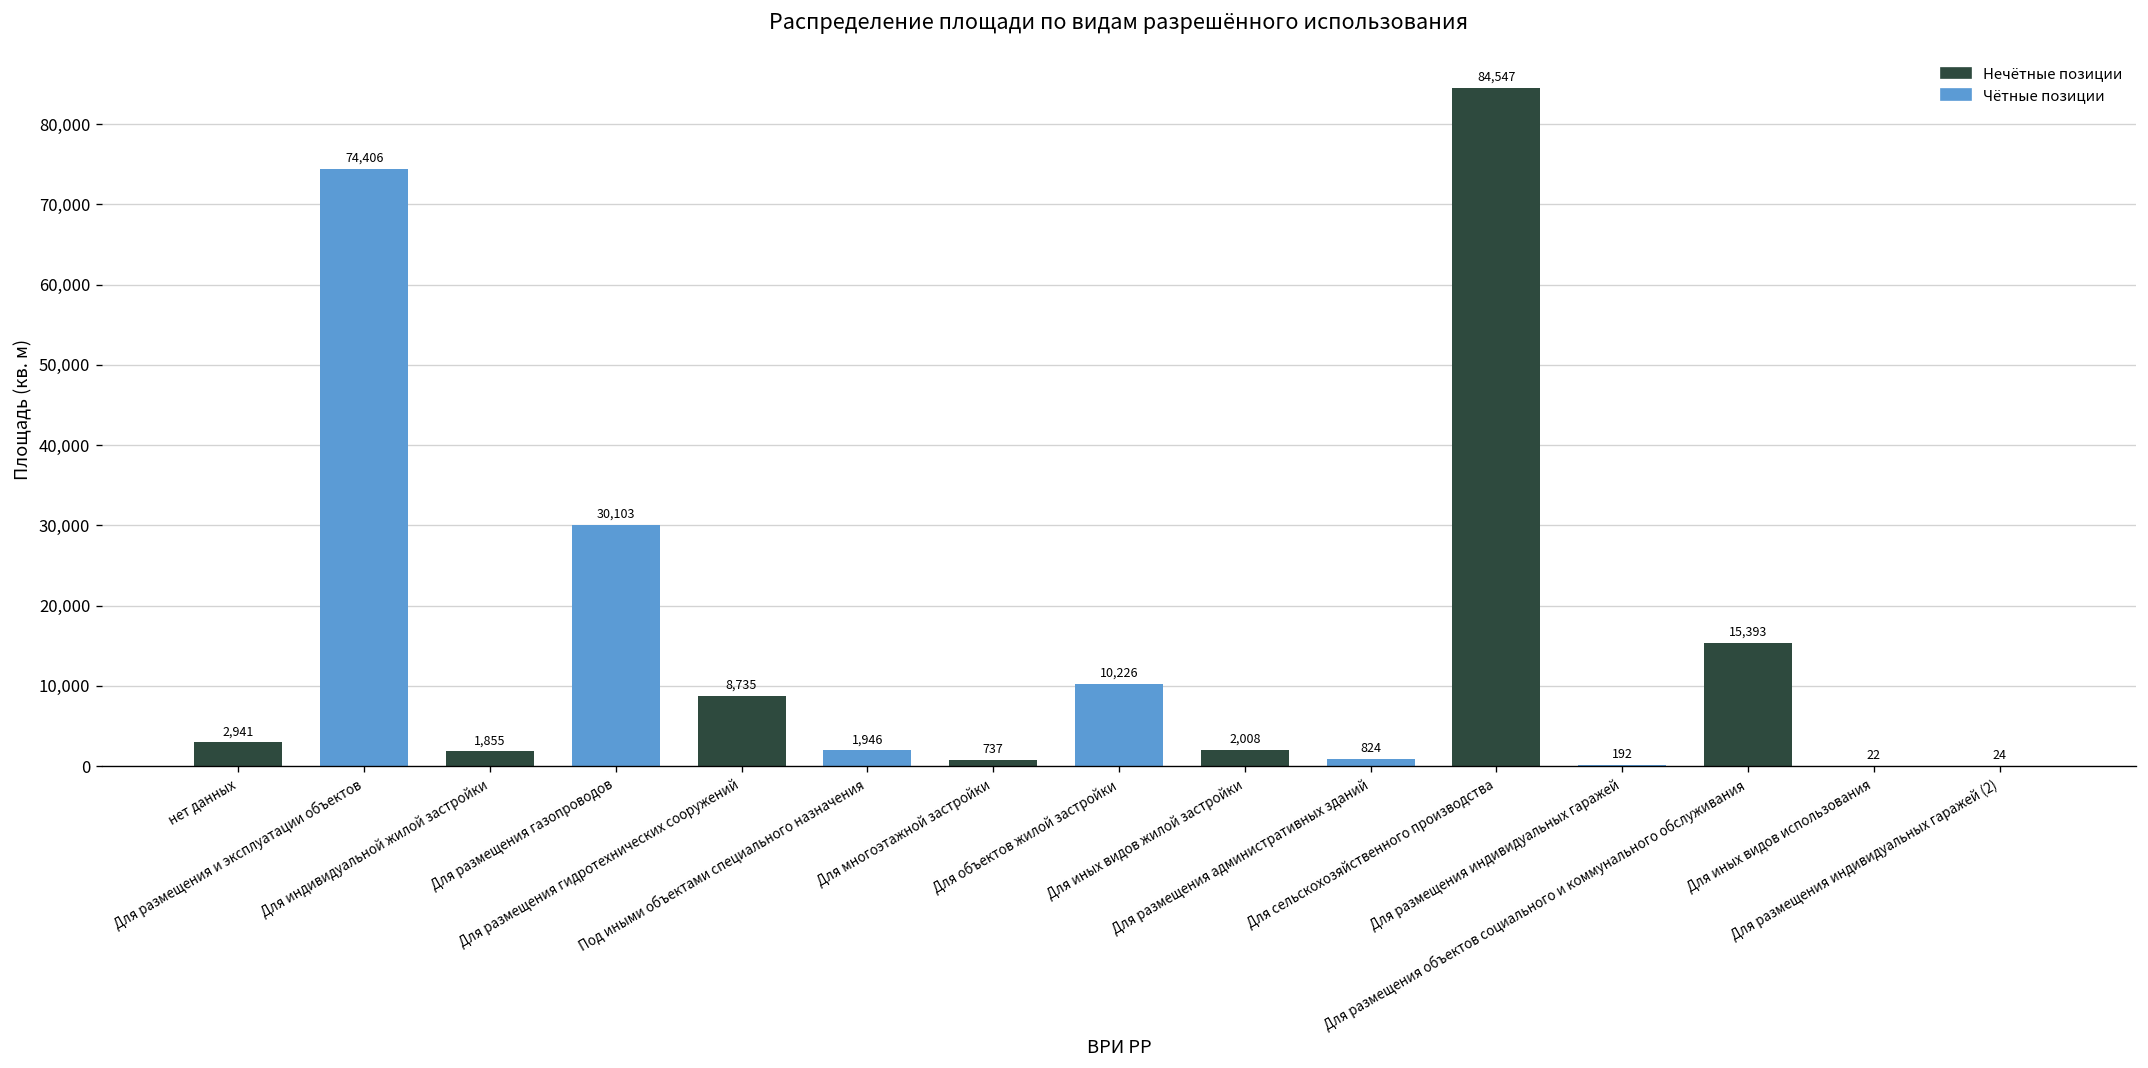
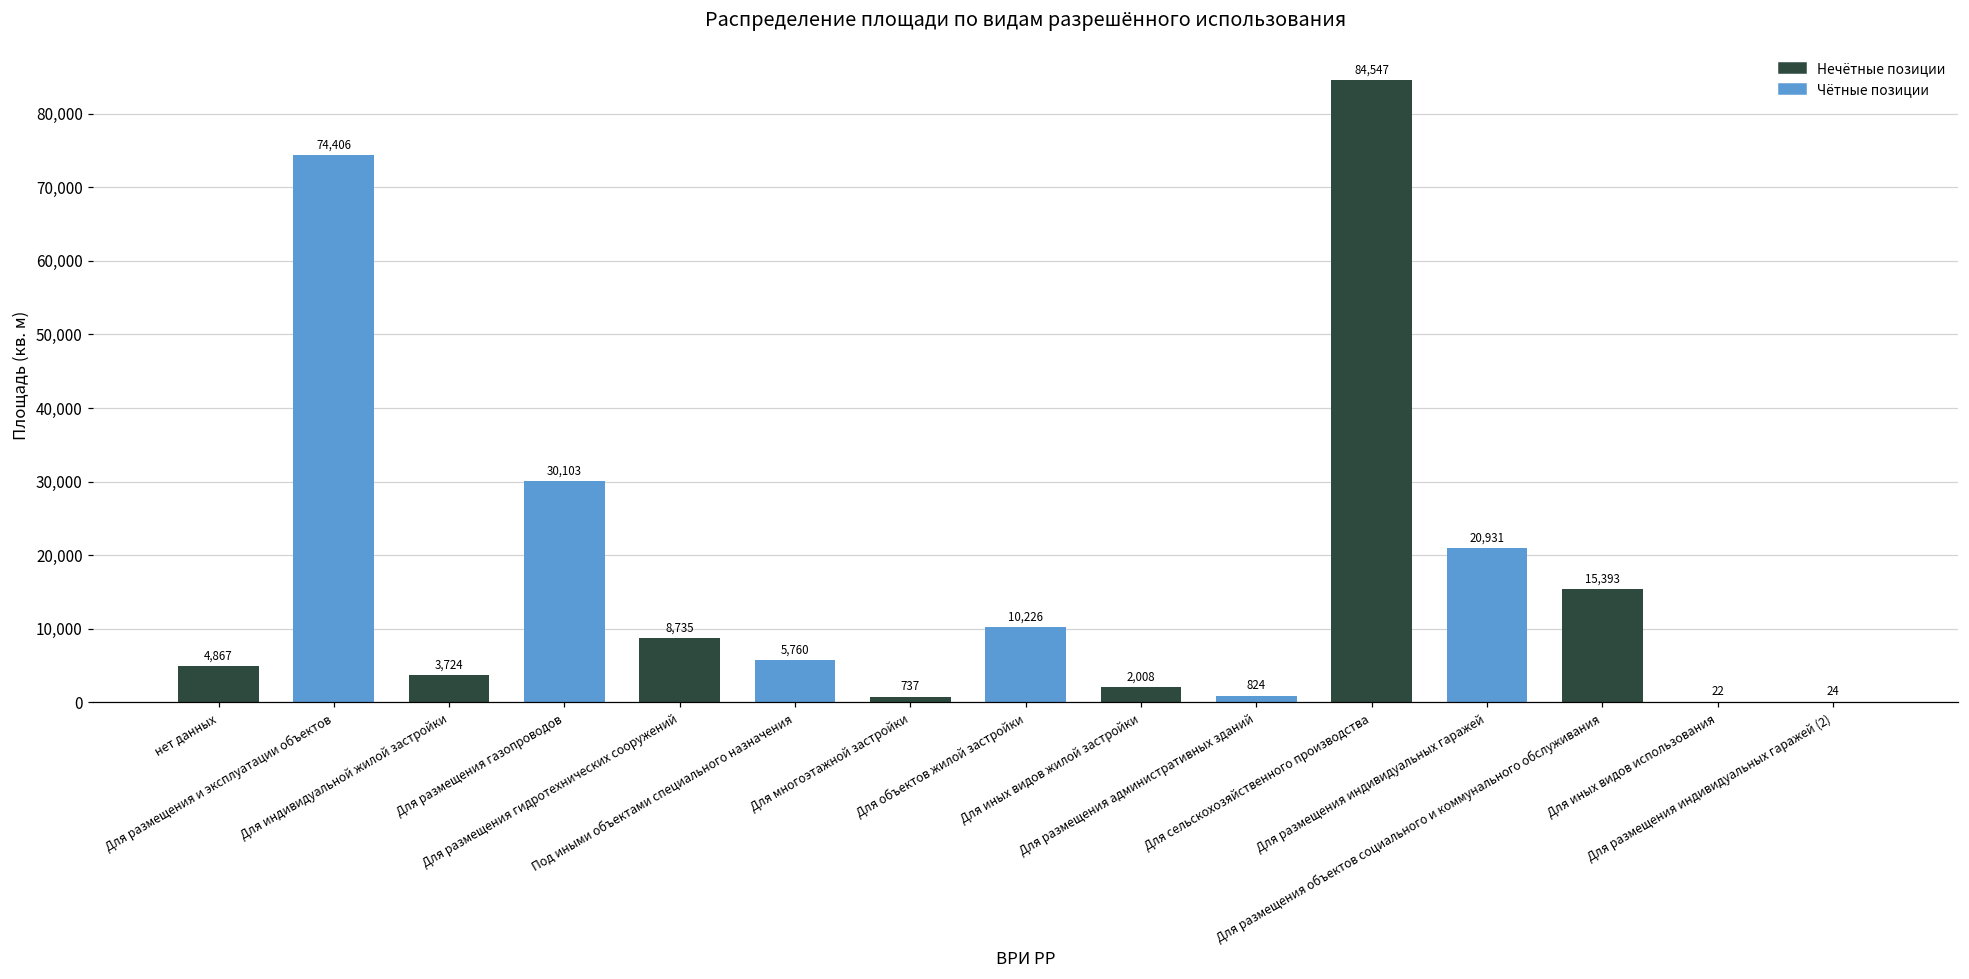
  {
-   "нет данных": "2,941",
+   "нет данных": "4,867",
    "Для размещения и эксплуатации объектов": "74,406",
-   "Для индивидуальной жилой застройки": "1,855",
+   "Для индивидуальной жилой застройки": "3,724",
    "Для размещения газопроводов": "30,103",
    "Для размещения гидротехнических сооружений": "8,735",
-   "Под иными объектами специального назначения": "1,946",
+   "Под иными объектами специального назначения": "5,760",
    "Для многоэтажной застройки": "737",
    "Для объектов жилой застройки": "10,226",
    "Для иных видов жилой застройки": "2,008",
    "Для размещения административных зданий": "824",
    "Для сельскохозяйственного производства": "84,547",
-   "Для размещения индивидуальных гаражей": "192",
+   "Для размещения индивидуальных гаражей": "20,931",
    "Для размещения объектов социального и коммунального обслуживания": "15,393",
    "Для иных видов использования": "22",
    "Для размещения индивидуальных гаражей (2)": "24"
  }
